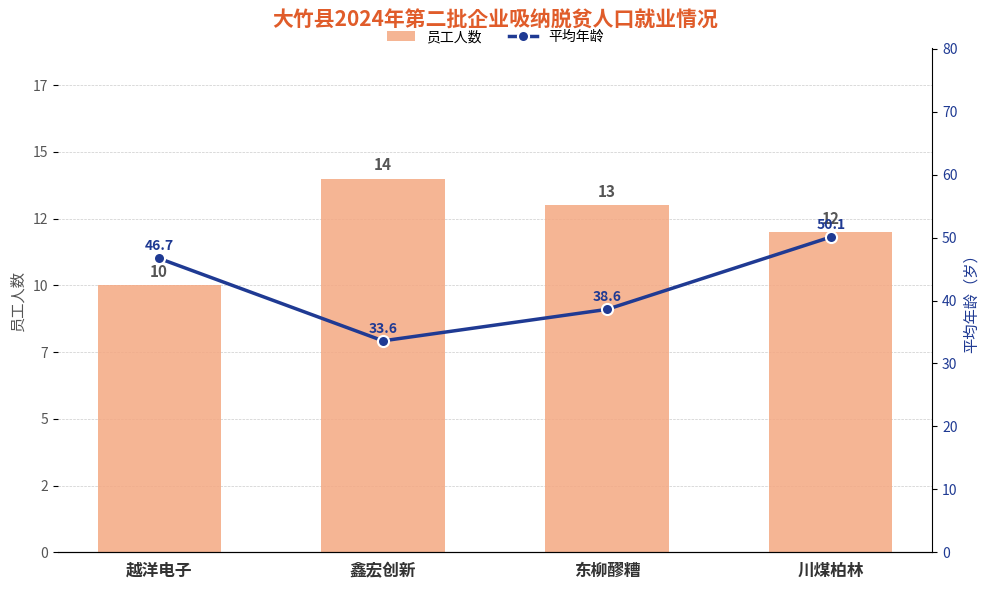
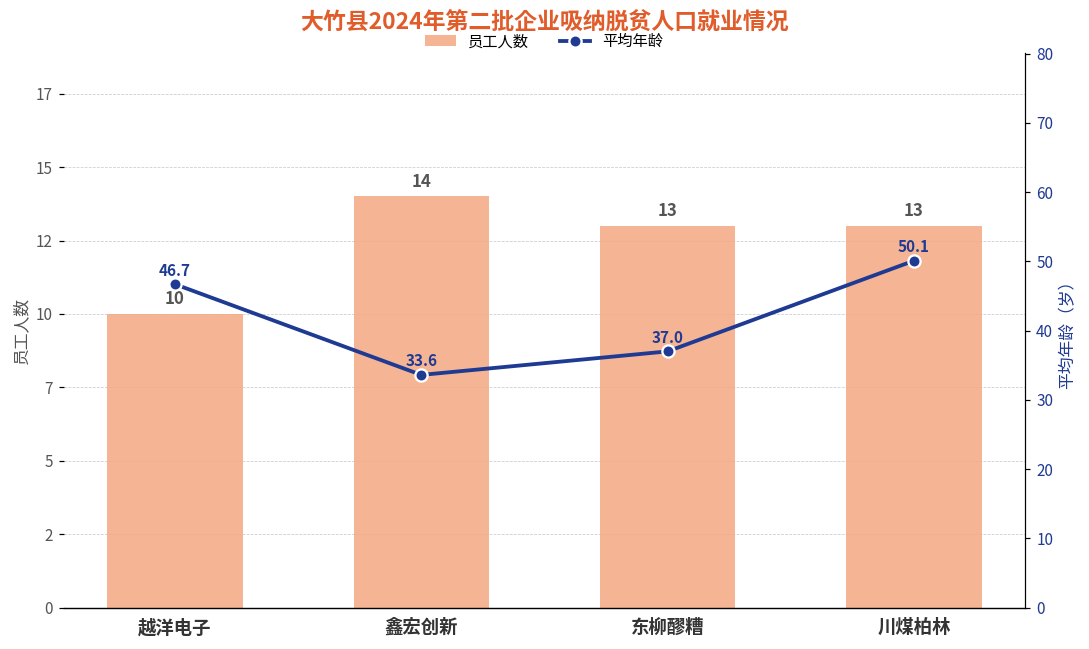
  {
    "员工人数": {
      "越洋电子": 10,
      "鑫宏创新": 14,
      "东柳醪糟": 13,
-     "川煤柏林": 12
+     "川煤柏林": 13
    },
    "平均年龄": {
      "越洋电子": 46.7,
      "鑫宏创新": 33.6,
-     "东柳醪糟": 38.6
+     "东柳醪糟": 37.0
    }
  }
